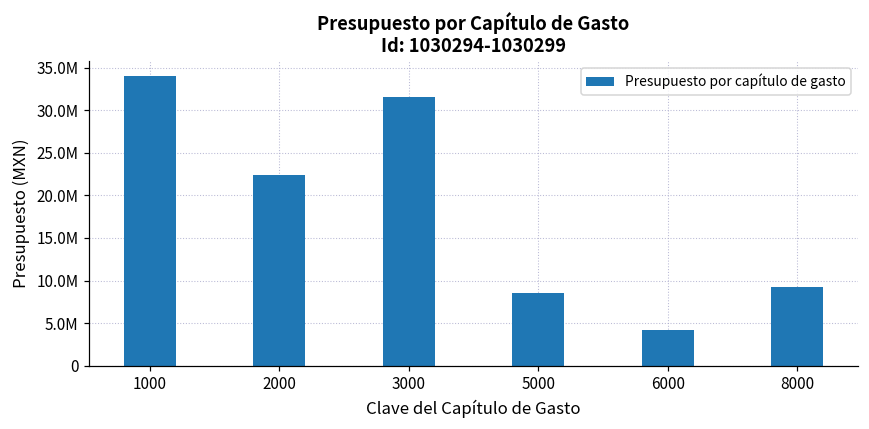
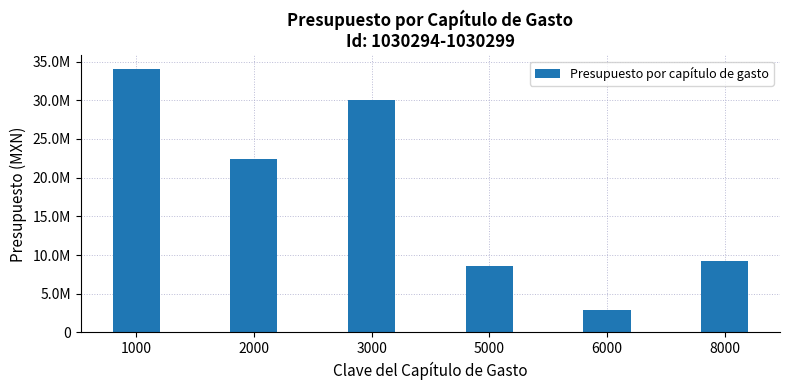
  {
    "1000": 34000000,
    "2000": 22000000,
-   "3000": 32000000,
+   "3000": 30000000,
    "5000": 9000000,
-   "6000": 4000000,
+   "6000": 3000000,
    "8000": 9000000
  }
